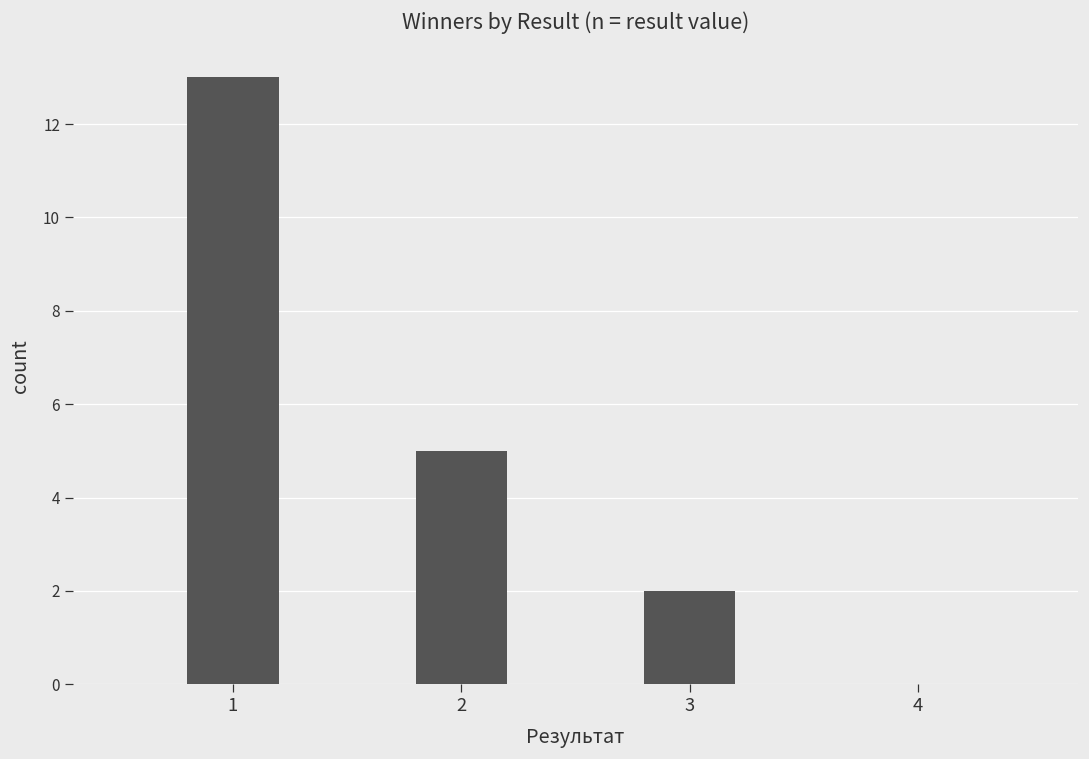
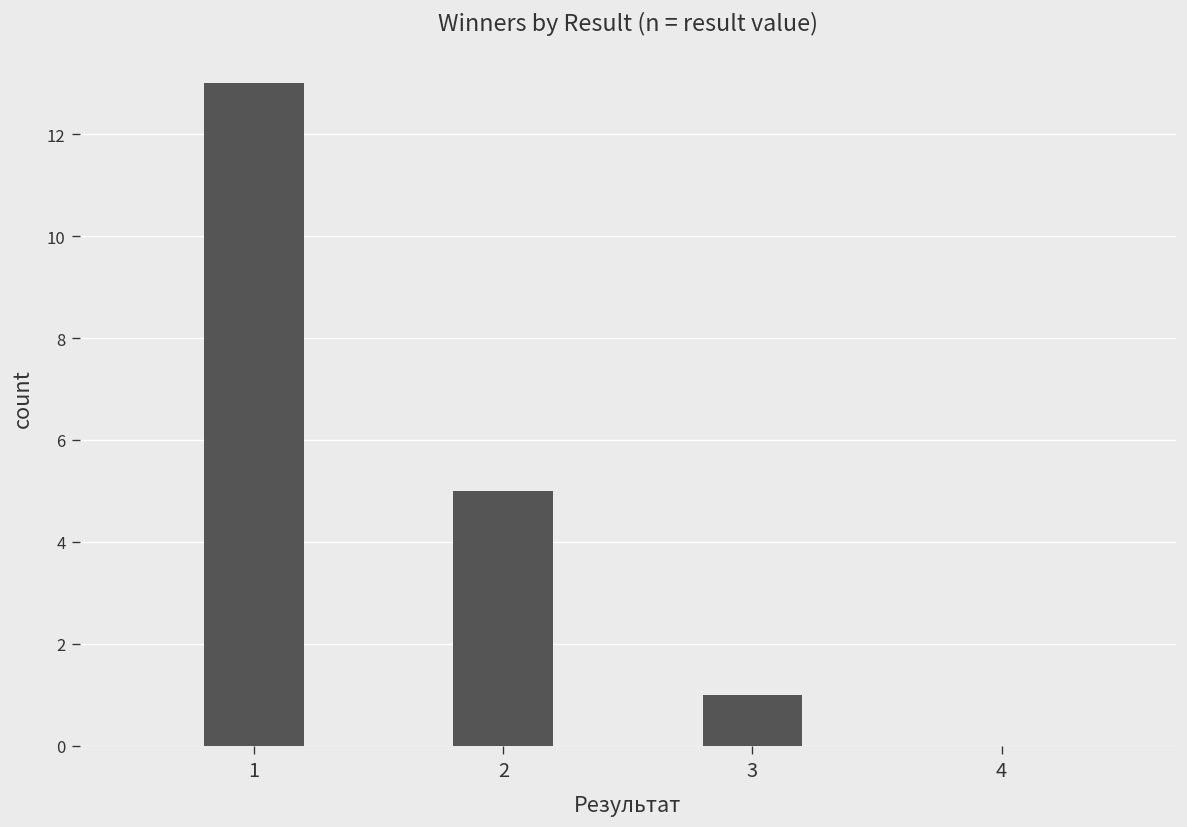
  {
    "1": 13,
    "2": 5,
-   "3": 2
+   "3": 1
  }
